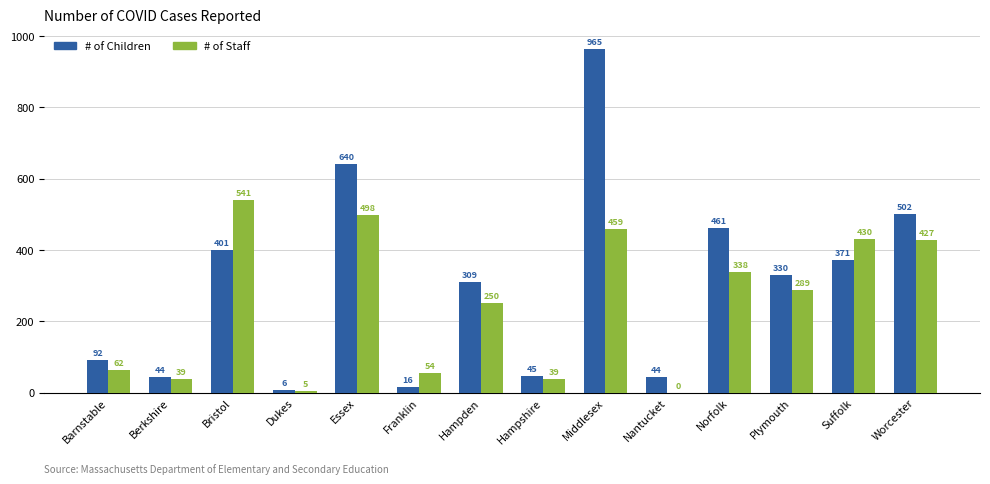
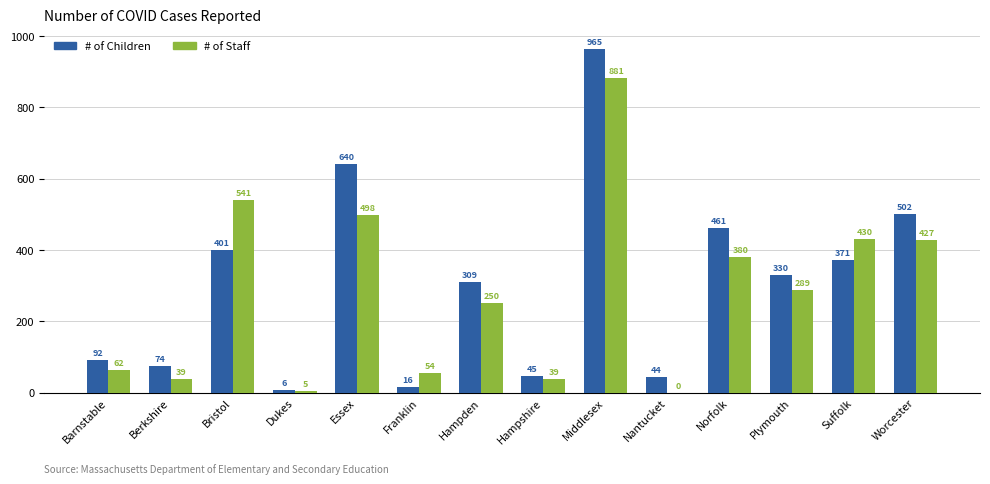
  {
    "# of Children": {
      "Barnstable": 92,
-     "Berkshire": 44,
+     "Berkshire": 74,
      "Bristol": 401,
      "Dukes": 6,
      "Essex": 640,
      "Franklin": 16,
      "Hampden": 309,
      "Hampshire": 45,
      "Middlesex": 965,
      "Nantucket": 44,
      "Norfolk": 461,
      "Plymouth": 330,
      "Suffolk": 371,
      "Worcester": 502
    },
    "# of Staff": {
      "Barnstable": 62,
      "Berkshire": 39,
      "Bristol": 541,
      "Dukes": 5,
      "Essex": 498,
      "Franklin": 54,
      "Hampden": 250,
      "Hampshire": 39,
-     "Middlesex": 459,
+     "Middlesex": 881,
      "Nantucket": 0,
-     "Norfolk": 338,
+     "Norfolk": 380,
      "Plymouth": 289,
      "Suffolk": 430,
      "Worcester": 427
    }
  }
